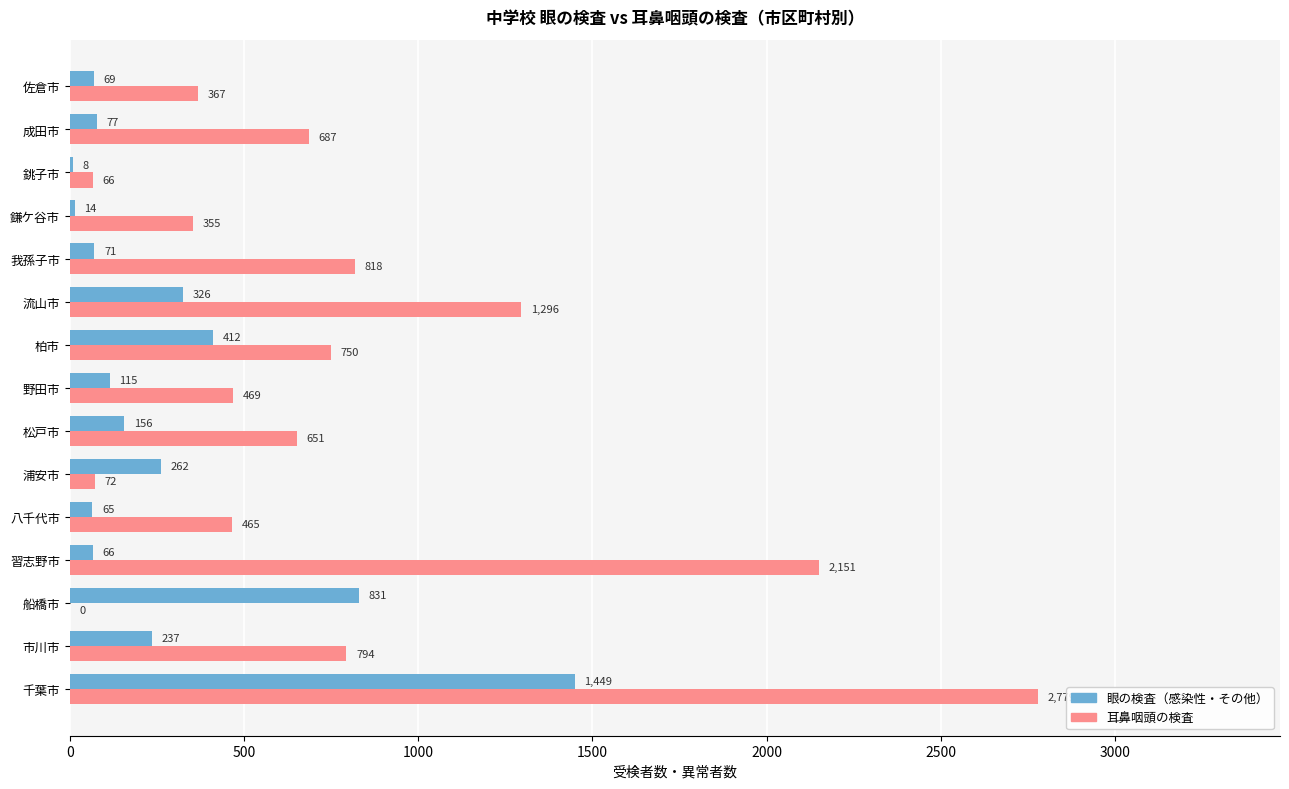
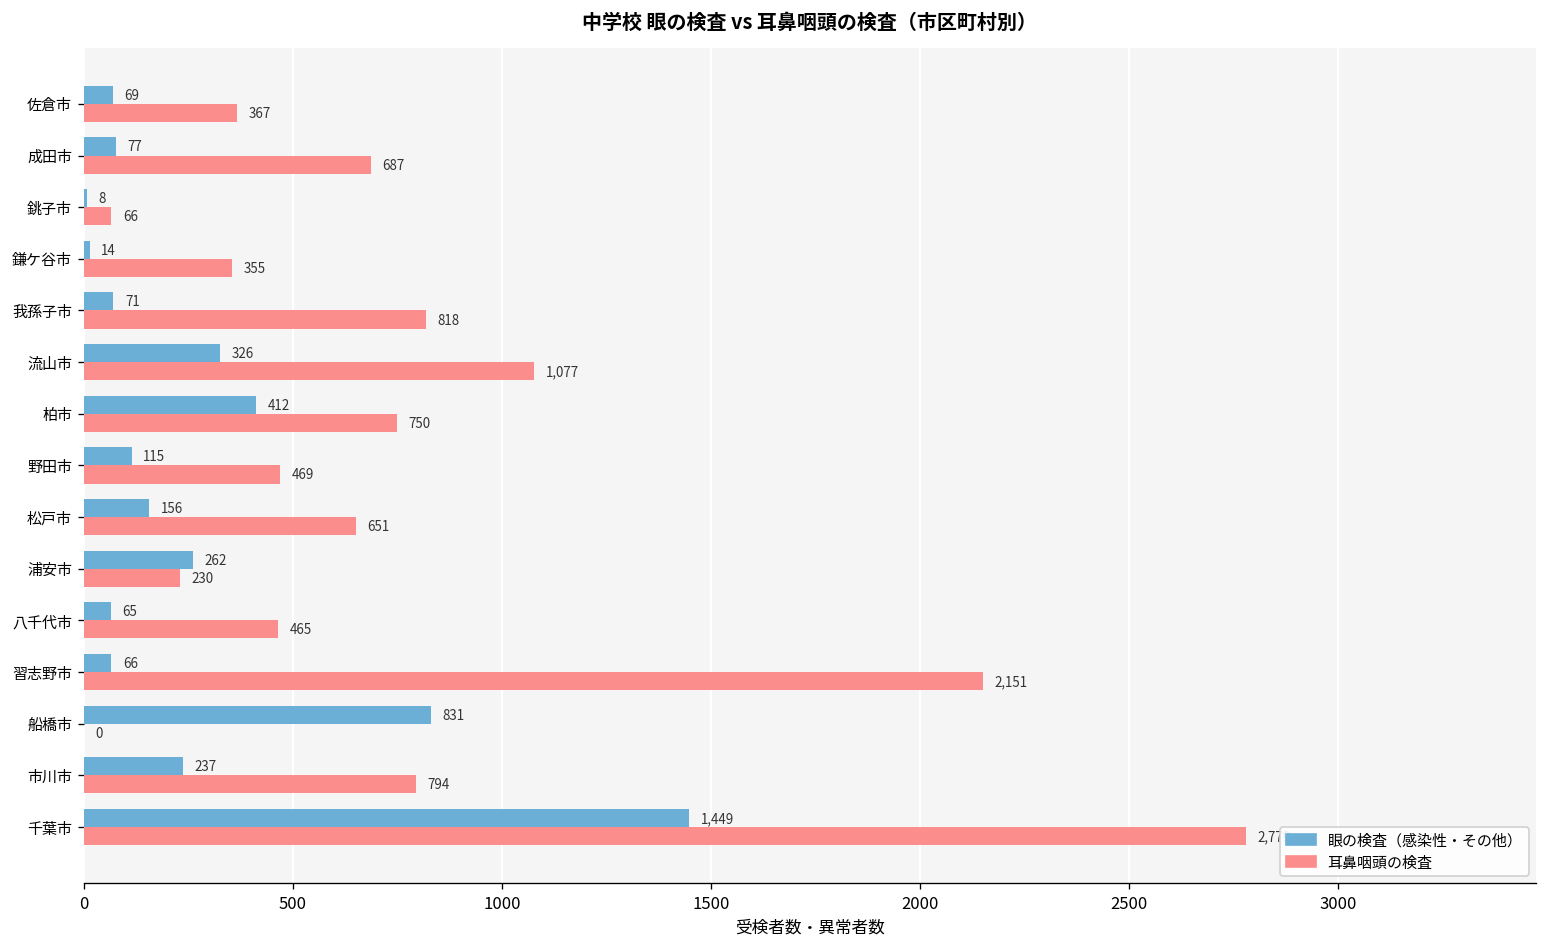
  {
    "眼の検査（感染性・その他）": {
      "佐倉市": "69",
      "成田市": "77",
      "銚子市": "8",
      "鎌ケ谷市": "14",
      "我孫子市": "71",
      "流山市": "326",
      "柏市": "412",
      "野田市": "115",
      "松戸市": "156",
      "浦安市": "262",
      "八千代市": "65",
      "習志野市": "66",
      "船橋市": "831",
      "市川市": "237",
      "千葉市": "1,449"
    },
    "耳鼻咽頭の検査": {
      "佐倉市": "367",
      "成田市": "687",
      "銚子市": "66",
      "鎌ケ谷市": "355",
      "我孫子市": "818",
-     "流山市": "1,296",
+     "流山市": "1,077",
      "柏市": "750",
      "野田市": "469",
      "松戸市": "651",
-     "浦安市": "72",
+     "浦安市": "230",
      "八千代市": "465",
      "習志野市": "2,151",
      "船橋市": "0",
      "市川市": "794"
    }
  }
